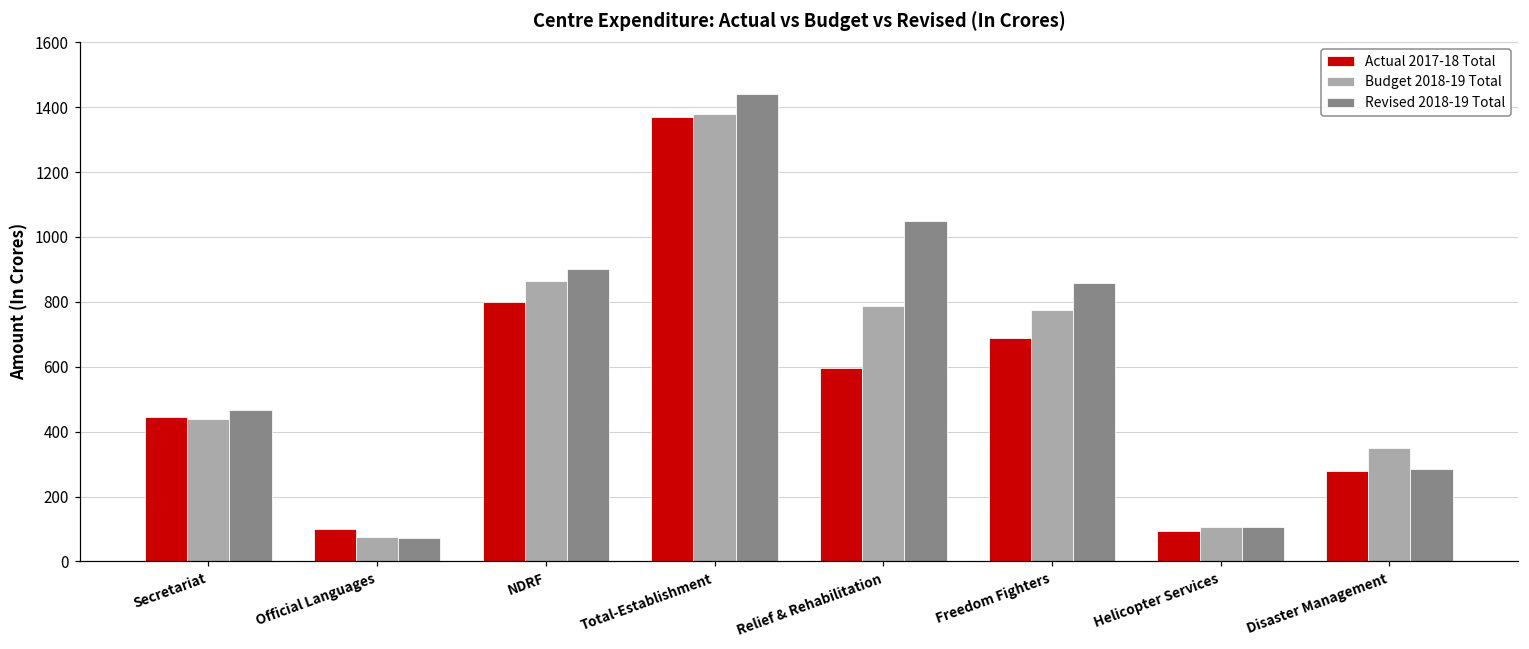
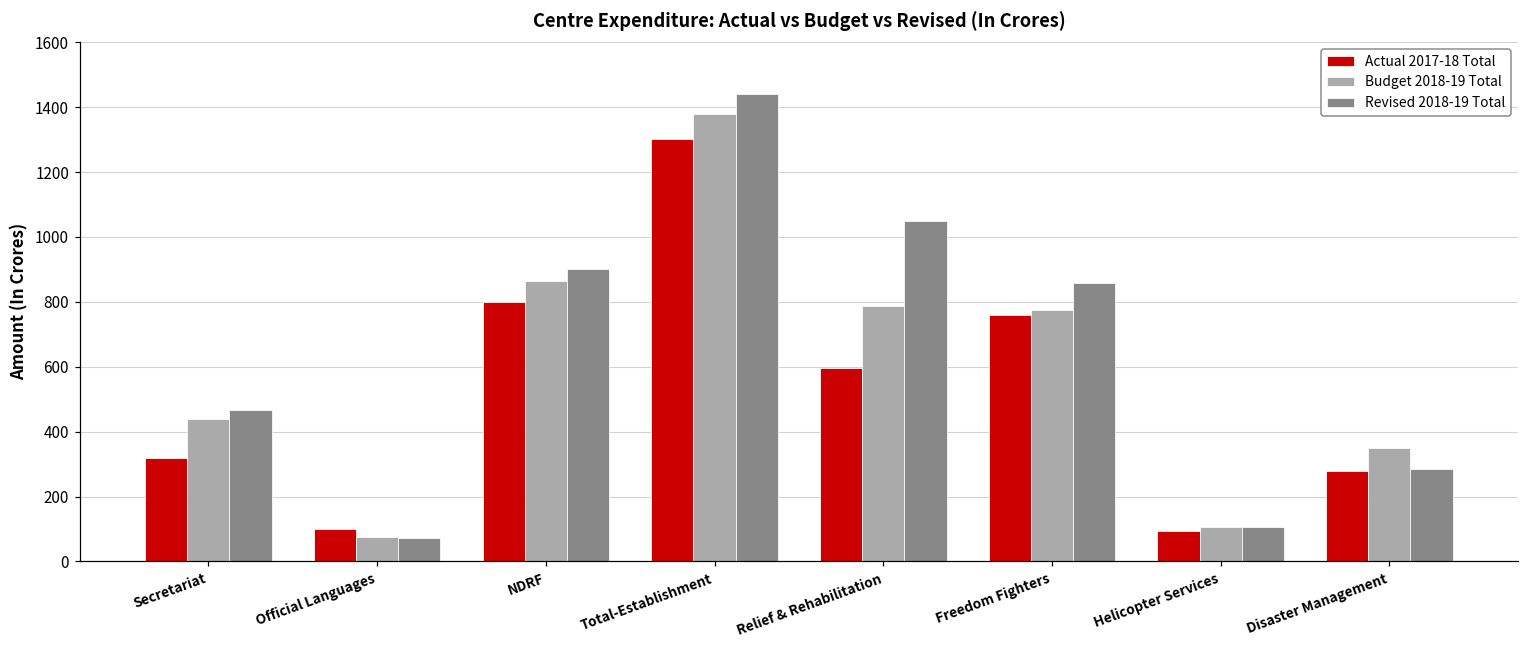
  {
    "Actual 2017-18 Total": {
-     "Secretariat": 440,
+     "Secretariat": 320,
      "Official Languages": 100,
      "NDRF": 800,
-     "Total-Establishment": 1370,
+     "Total-Establishment": 1300,
      "Relief & Rehabilitation": 600,
-     "Freedom Fighters": 690,
+     "Freedom Fighters": 760,
      "Helicopter Services": 90,
      "Disaster Management": 280
    }
  }
